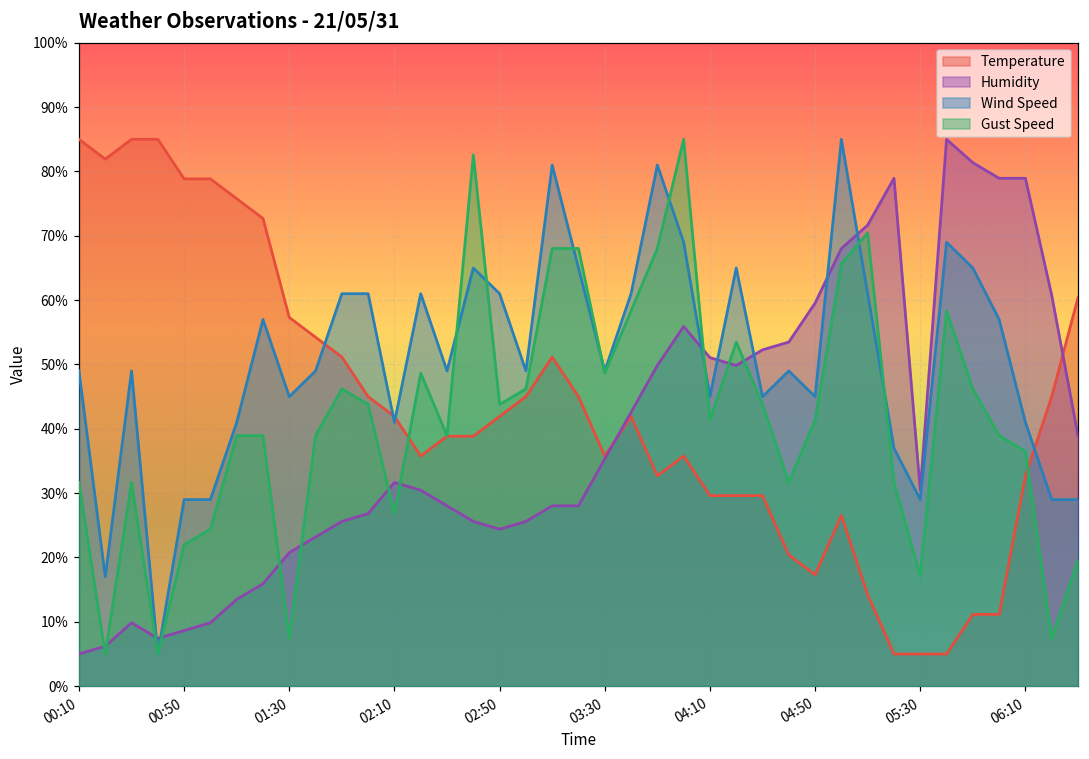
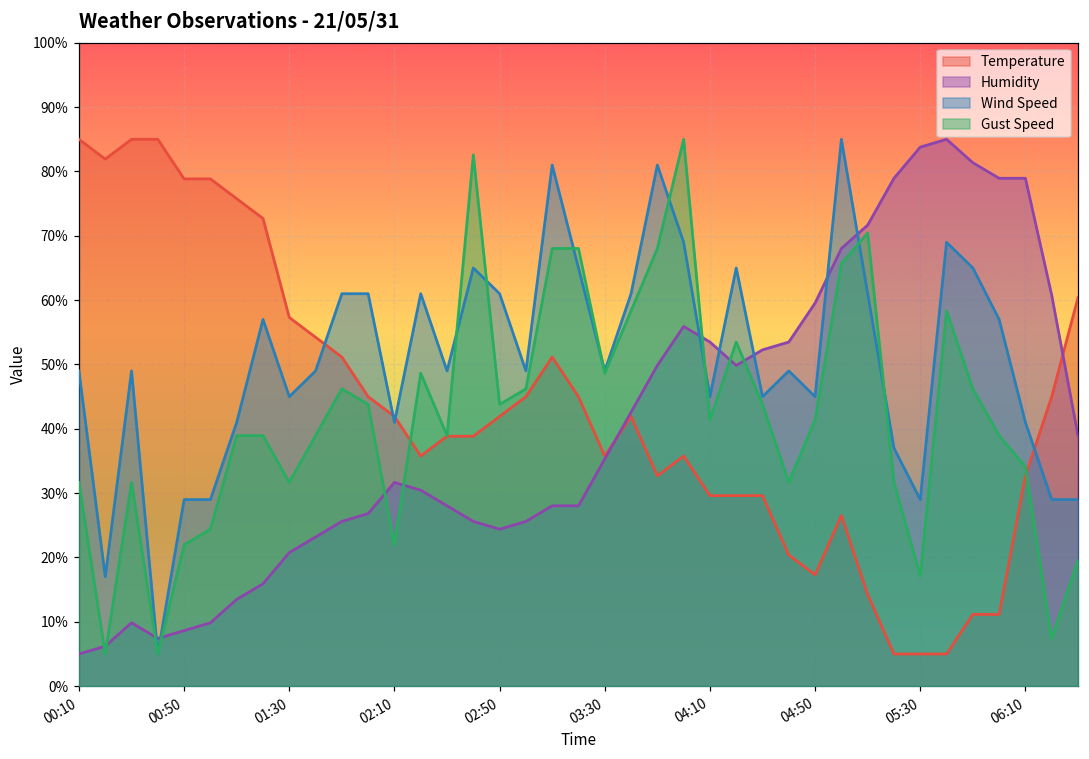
  {
    "Temperature": {
      "00:10": "85%",
      "00:50": "79%",
      "01:30": "57%",
      "02:10": "42%",
      "02:50": "42%",
      "03:30": "36%",
      "04:10": "30%",
      "04:50": "17%",
      "05:30": "5%",
      "06:10": "33%"
    },
    "Humidity": {
      "00:10": "5%",
      "00:50": "9%",
      "01:30": "21%",
      "02:10": "32%",
      "02:50": "24%",
      "03:30": "35%",
-     "04:10": "51%",
+     "04:10": "53%",
      "04:50": "60%",
-     "05:30": "30%",
+     "05:30": "84%",
      "06:10": "79%"
    },
    "Wind Speed": {
      "00:10": "49%",
      "00:50": "29%",
      "01:30": "45%",
      "02:10": "41%",
      "02:50": "61%",
      "04:10": "45%",
      "04:50": "45%",
      "05:30": "29%",
      "06:10": "41%"
    },
    "Gust Speed": {
      "00:10": "32%",
      "00:50": "22%",
-     "01:30": "7%",
-     "02:10": "27%",
+     "01:30": "32%",
+     "02:10": "22%",
      "02:50": "44%",
      "04:10": "41%",
      "04:50": "41%",
      "05:30": "17%",
-     "06:10": "37%"
+     "06:10": "34%"
    }
  }
